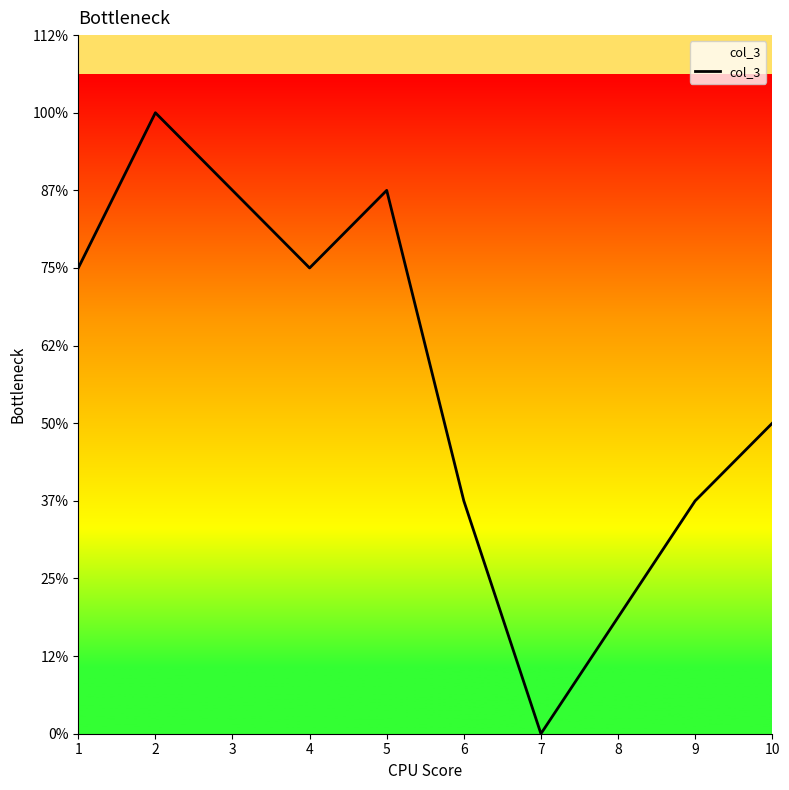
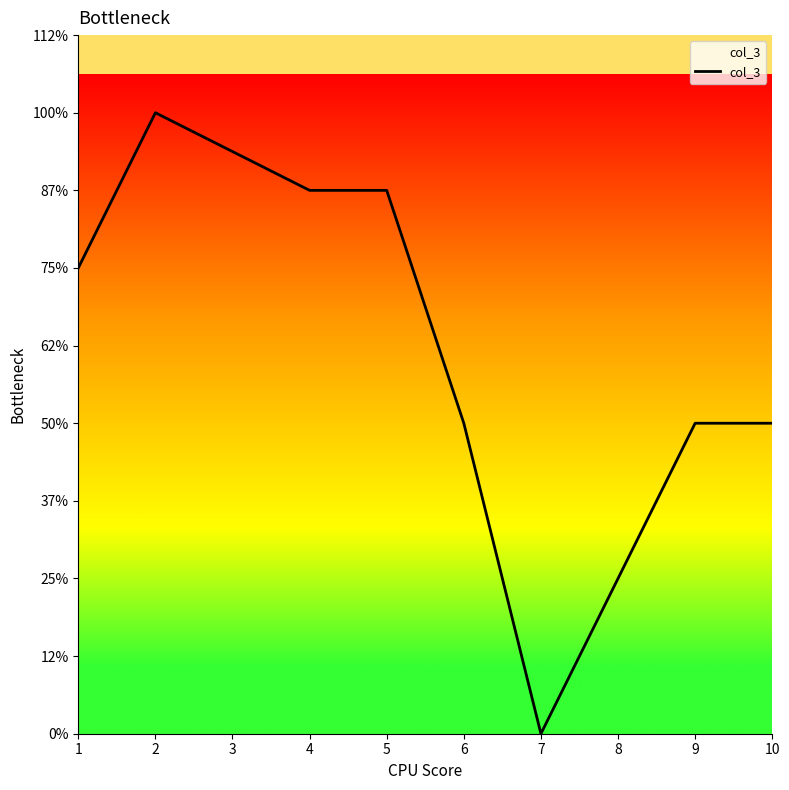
  {
    "1": "75%",
    "2": "100%",
-   "4": "75%",
+   "4": "87%",
    "5": "87%",
-   "6": "37%",
+   "6": "50%",
    "7": "0%",
-   "9": "37%",
+   "9": "50%",
    "10": "50%"
  }
